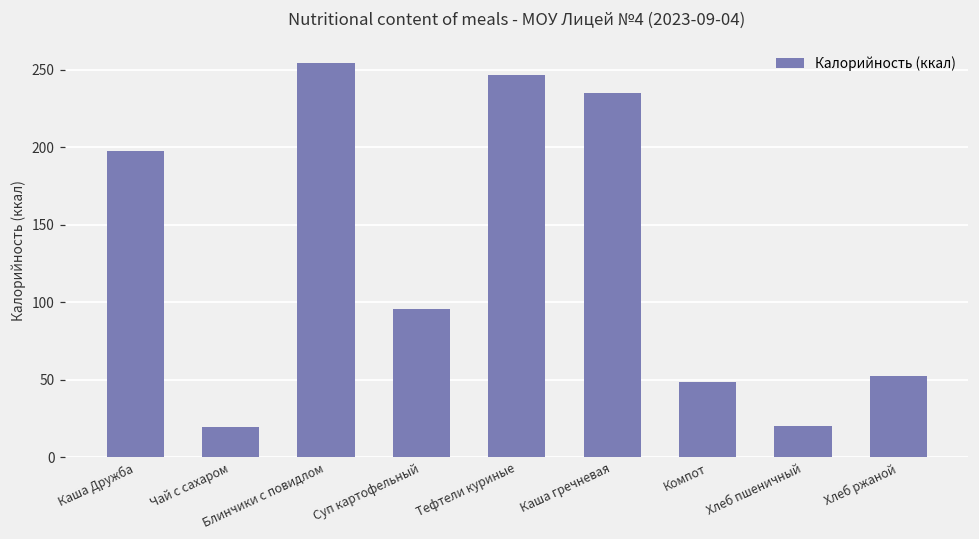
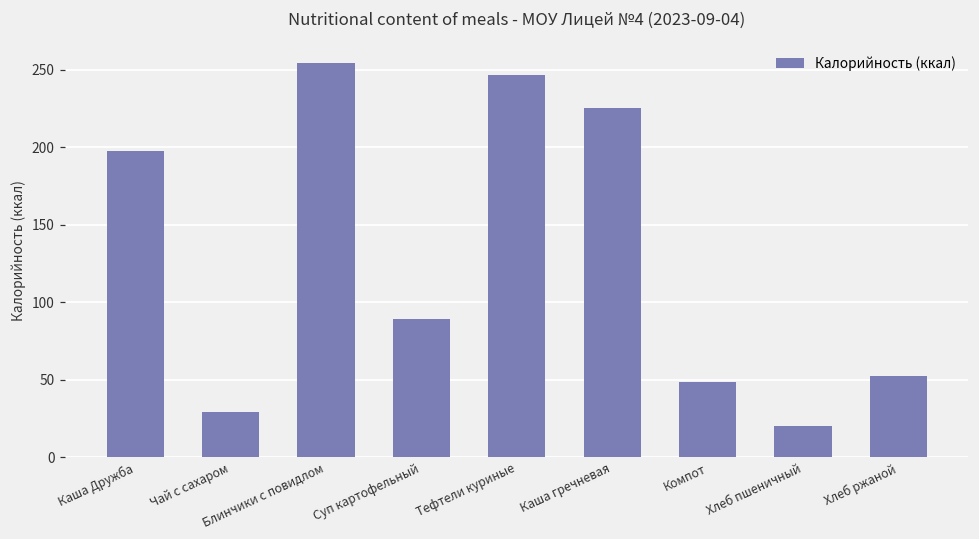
  {
    "Каша Дружба": 197,
-   "Чай с сахаром": 19,
+   "Чай с сахаром": 29,
    "Блинчики с повидлом": 254,
-   "Суп картофельный": 96,
+   "Суп картофельный": 89,
    "Тефтели куриные": 247,
-   "Каша гречневая": 235,
+   "Каша гречневая": 226,
    "Компот": 48,
    "Хлеб пшеничный": 20,
    "Хлеб ржаной": 52
  }
